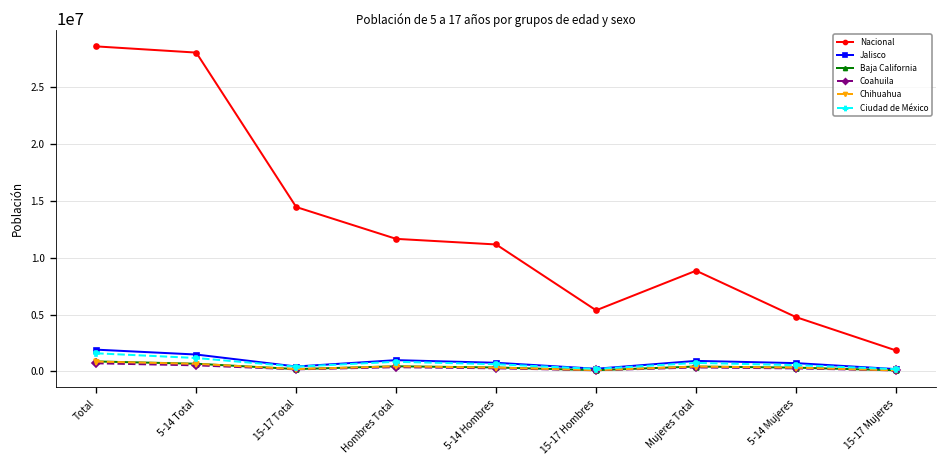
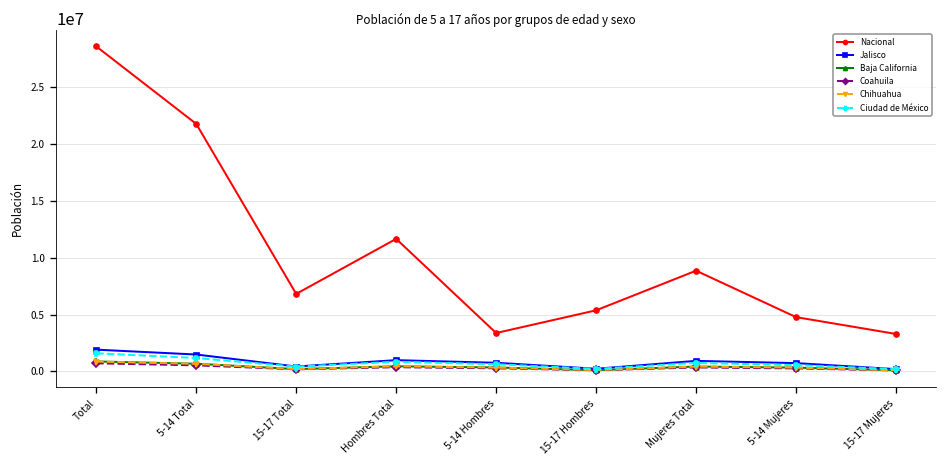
  {
    "Nacional": {
      "Total": 29000000,
-     "5-14 Total": 28000000,
-     "15-17 Total": 14000000,
+     "5-14 Total": 22000000,
+     "15-17 Total": 7000000,
      "Hombres Total": 12000000,
-     "5-14 Hombres": 11000000,
+     "5-14 Hombres": 3000000,
      "15-17 Hombres": 5000000,
      "Mujeres Total": 9000000,
      "5-14 Mujeres": 5000000,
-     "15-17 Mujeres": 2000000
+     "15-17 Mujeres": 3000000
    },
    "Jalisco": {
      "Total": 2000000,
      "5-14 Total": 1000000
    },
    "Ciudad de México": {
      "Total": 2000000,
      "5-14 Total": 1000000
    }
  }
